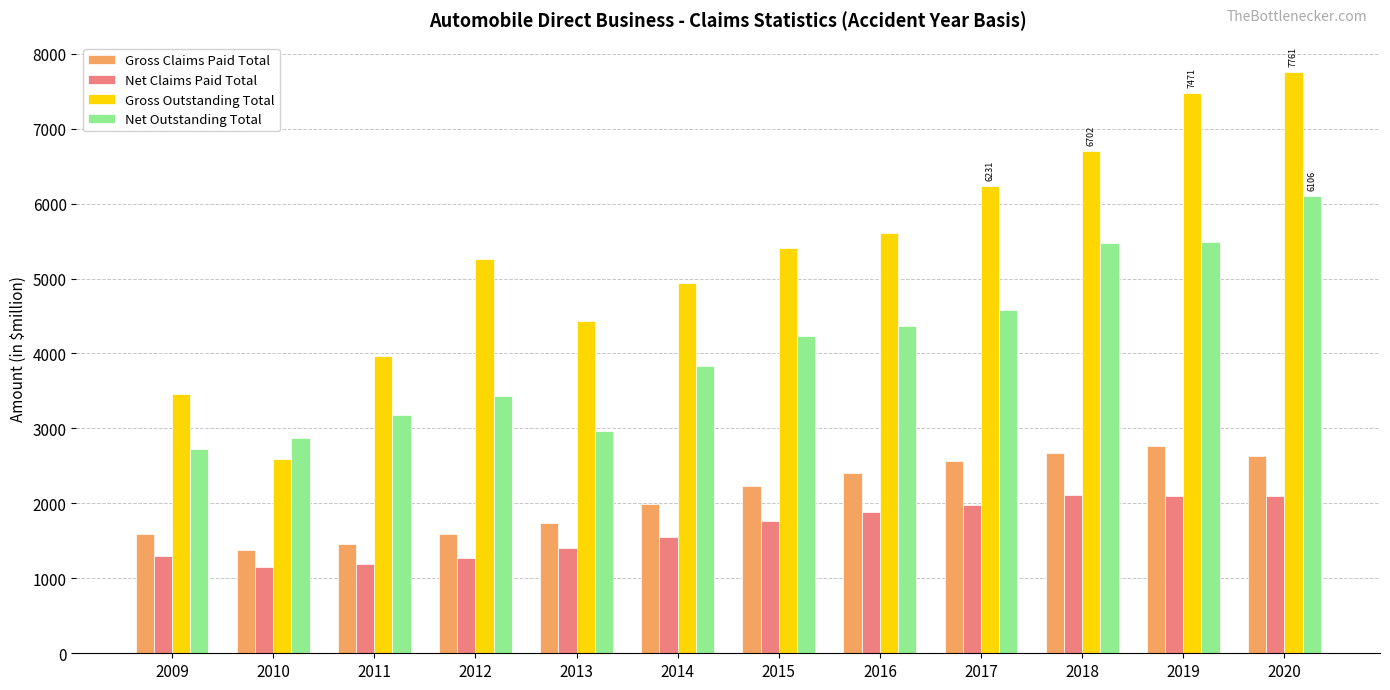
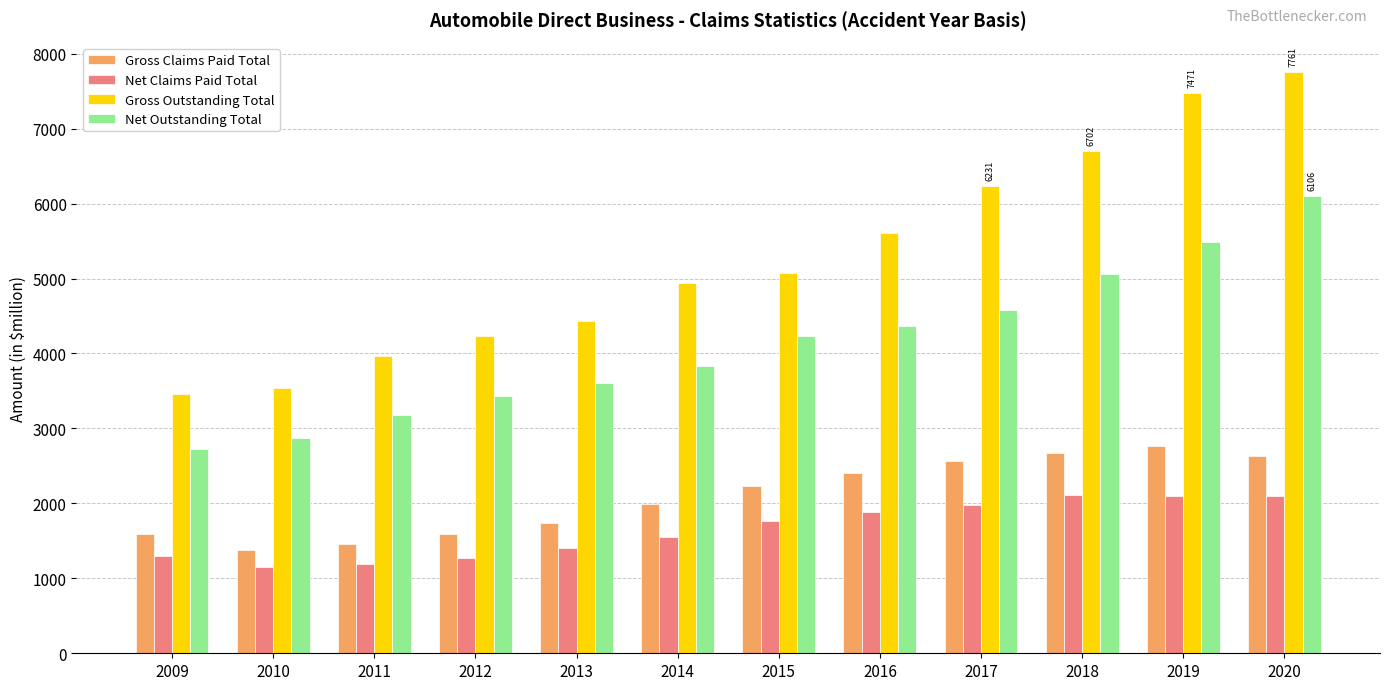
  {
    "Gross Outstanding Total": {
      "2009": 3500,
-     "2010": 2600,
+     "2010": 3500,
      "2011": 4000,
-     "2012": 5300,
+     "2012": 4200,
      "2013": 4400,
      "2014": 4900,
-     "2015": 5400,
+     "2015": 5100,
      "2016": 5600
    },
    "Net Outstanding Total": {
      "2009": 2700,
      "2010": 2900,
      "2011": 3200,
      "2012": 3400,
-     "2013": 3000,
+     "2013": 3600,
      "2014": 3800,
      "2015": 4200,
      "2016": 4400,
      "2017": 4600,
-     "2018": 5500,
+     "2018": 5100,
      "2019": 5500
    }
  }
